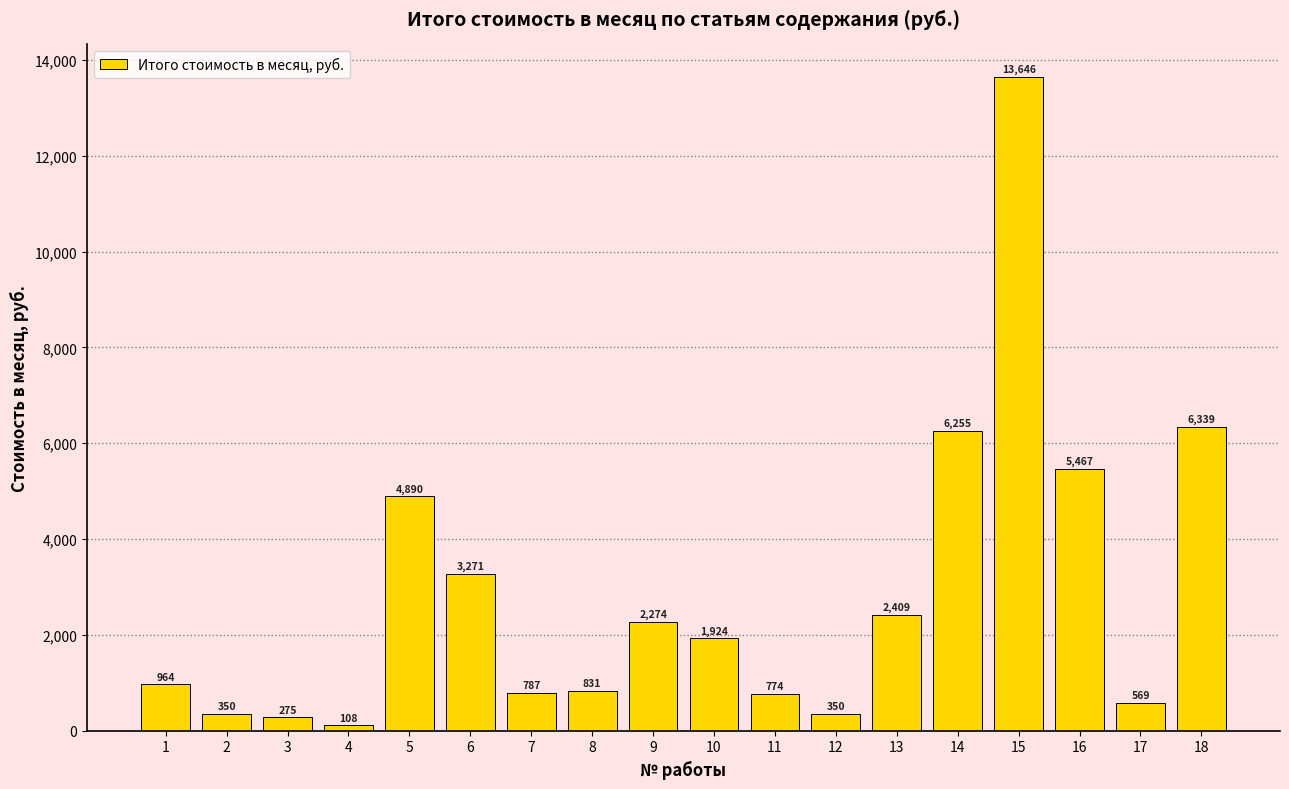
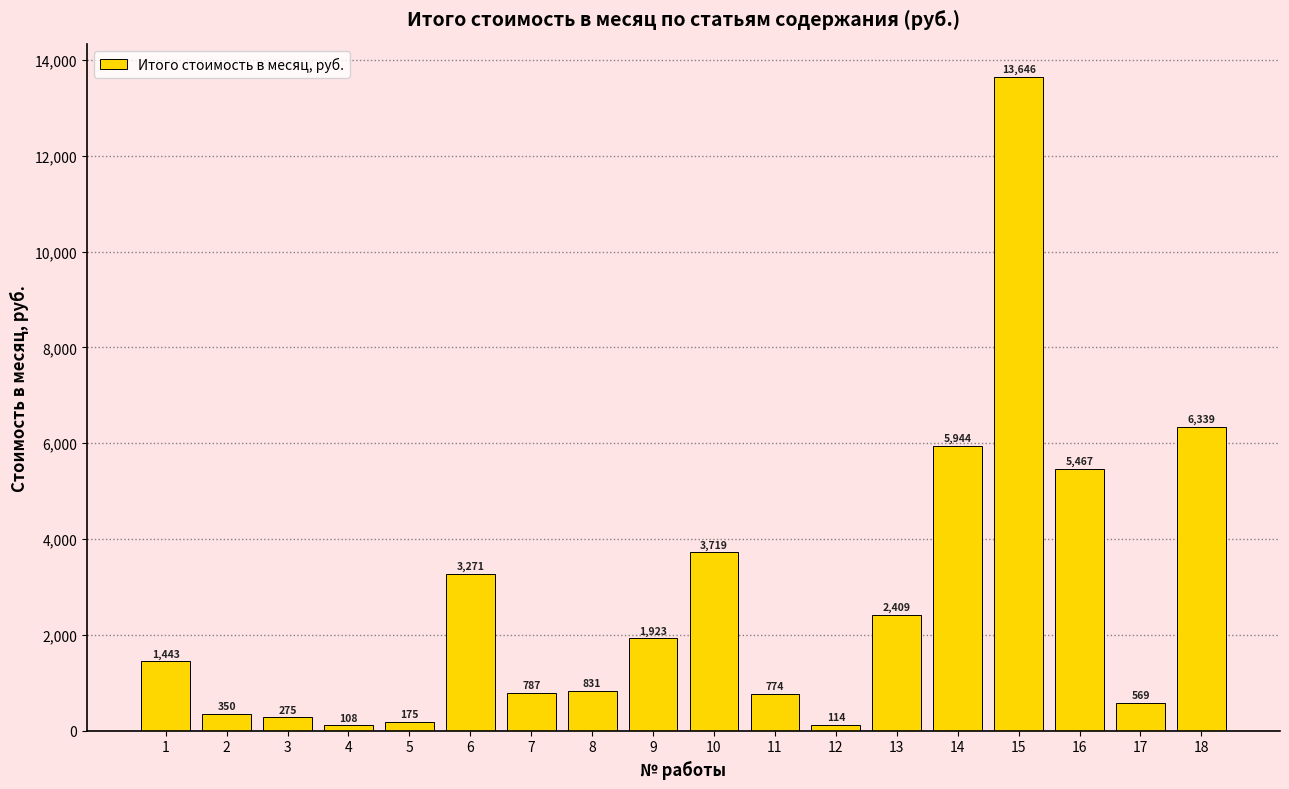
  {
-   "1": "964",
+   "1": "1,443",
    "2": "350",
    "3": "275",
    "4": "108",
-   "5": "4,890",
+   "5": "175",
    "6": "3,271",
    "7": "787",
    "8": "831",
-   "9": "2,274",
-   "10": "1,924",
+   "9": "1,923",
+   "10": "3,719",
    "11": "774",
-   "12": "350",
+   "12": "114",
    "13": "2,409",
-   "14": "6,255",
+   "14": "5,944",
    "15": "13,646",
    "16": "5,467",
    "17": "569",
    "18": "6,339"
  }
